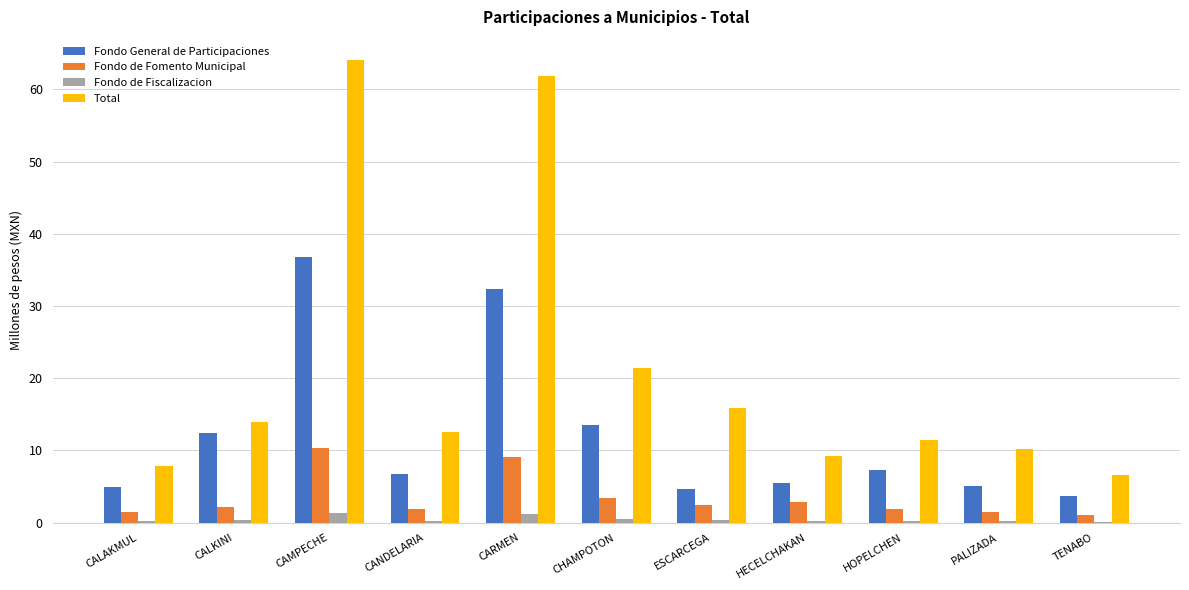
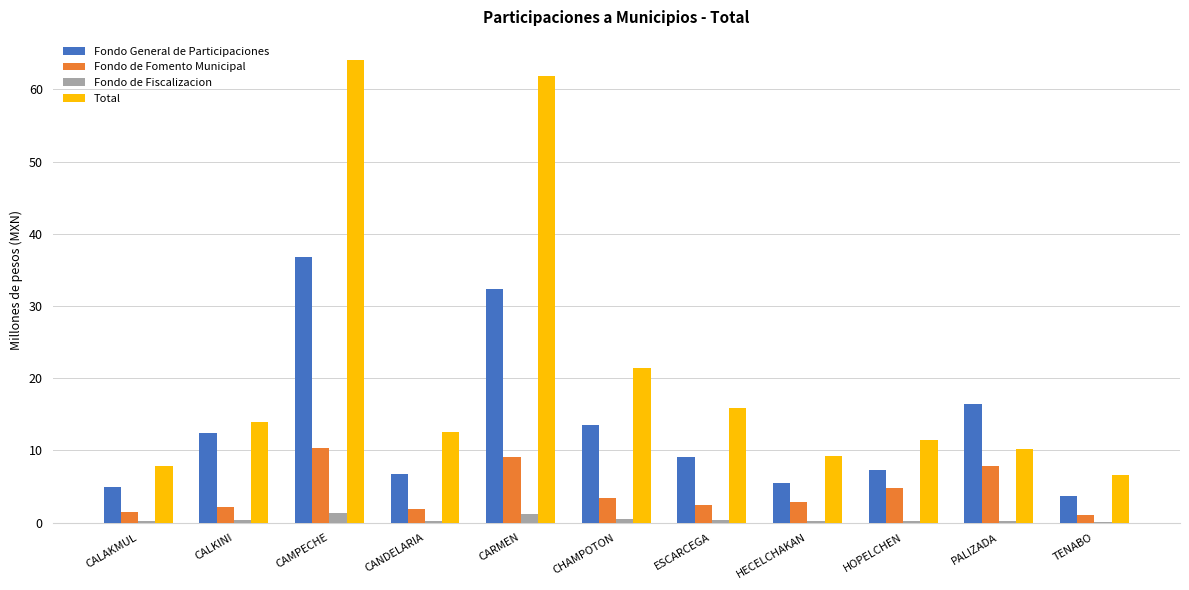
  {
    "Fondo General de Participaciones": {
      "CALAKMUL": 5,
      "CALKINI": 12,
      "CAMPECHE": 37,
      "CANDELARIA": 7,
      "CARMEN": 32,
      "CHAMPOTON": 13,
-     "ESCARCEGA": 5,
+     "ESCARCEGA": 9,
      "HECELCHAKAN": 6,
      "HOPELCHEN": 7,
-     "PALIZADA": 5,
+     "PALIZADA": 16,
      "TENABO": 4
    },
    "Fondo de Fomento Municipal": {
      "CALAKMUL": 1,
      "CALKINI": 2,
      "CAMPECHE": 10,
      "CANDELARIA": 2,
      "CARMEN": 9,
      "CHAMPOTON": 3,
      "ESCARCEGA": 2,
      "HECELCHAKAN": 3,
-     "HOPELCHEN": 2,
-     "PALIZADA": 1,
+     "HOPELCHEN": 5,
+     "PALIZADA": 8,
      "TENABO": 1
    },
    "Fondo de Fiscalizacion": {
      "CAMPECHE": 1,
      "CARMEN": 1,
      "CHAMPOTON": 0
    },
    "Total": {
      "CALAKMUL": 8,
      "CALKINI": 14,
      "CAMPECHE": 64,
      "CANDELARIA": 12,
      "CARMEN": 62,
      "CHAMPOTON": 21,
      "ESCARCEGA": 16,
      "HECELCHAKAN": 9,
      "HOPELCHEN": 11,
      "PALIZADA": 10,
      "TENABO": 7
    }
  }
